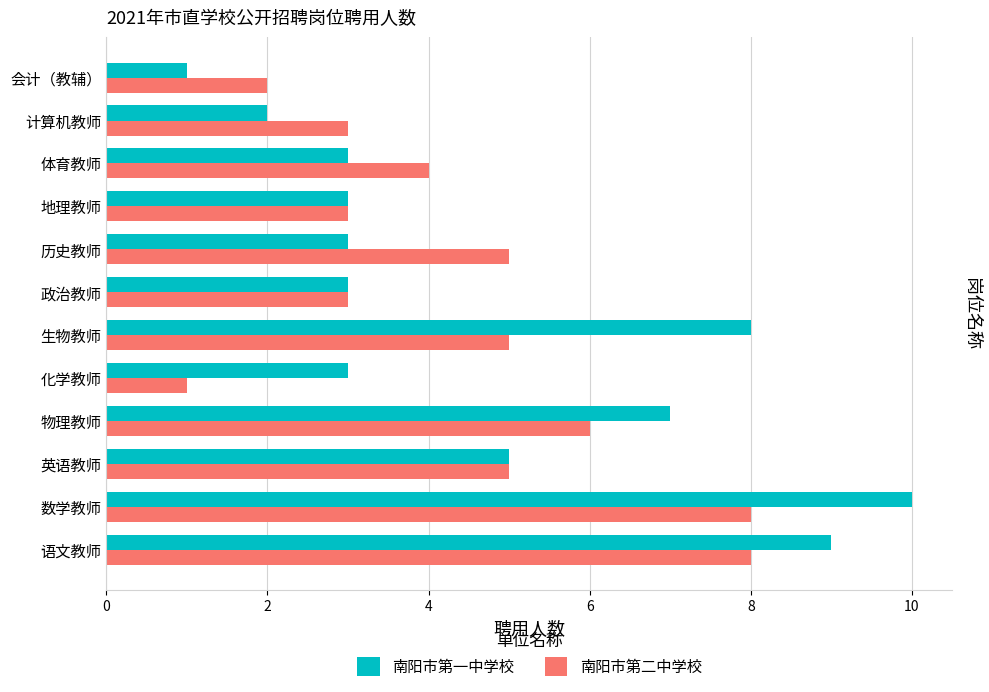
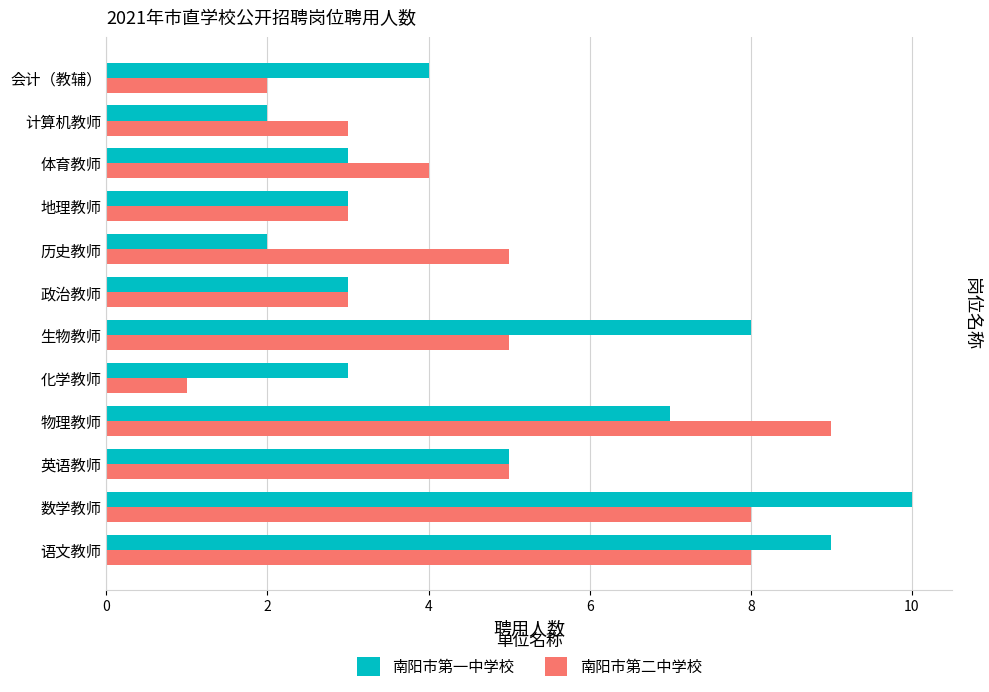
  {
    "南阳市第一中学校": {
-     "会计（教辅）": 1,
+     "会计（教辅）": 4,
      "计算机教师": 2,
      "体育教师": 3,
      "地理教师": 3,
-     "历史教师": 3,
+     "历史教师": 2,
      "政治教师": 3,
      "生物教师": 8,
      "化学教师": 3,
      "物理教师": 7,
      "英语教师": 5,
      "数学教师": 10,
      "语文教师": 9
    },
    "南阳市第二中学校": {
      "会计（教辅）": 2,
      "计算机教师": 3,
      "体育教师": 4,
      "地理教师": 3,
      "历史教师": 5,
      "政治教师": 3,
      "生物教师": 5,
      "化学教师": 1,
-     "物理教师": 6,
+     "物理教师": 9,
      "英语教师": 5,
      "数学教师": 8,
      "语文教师": 8
    }
  }
